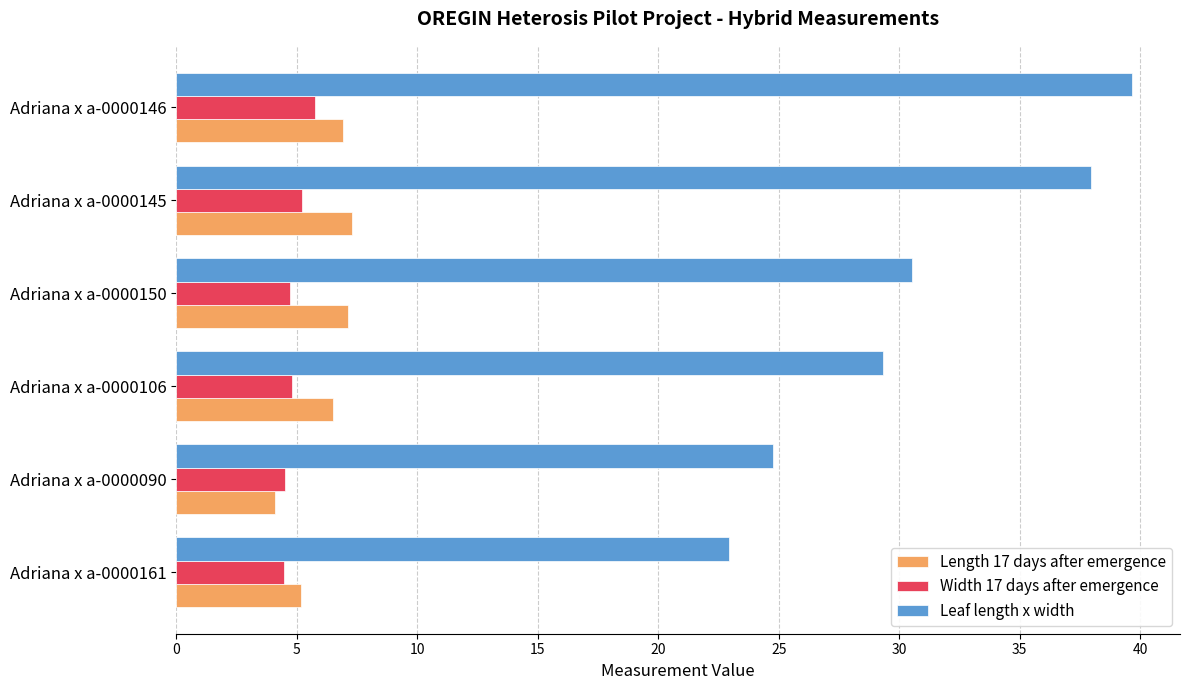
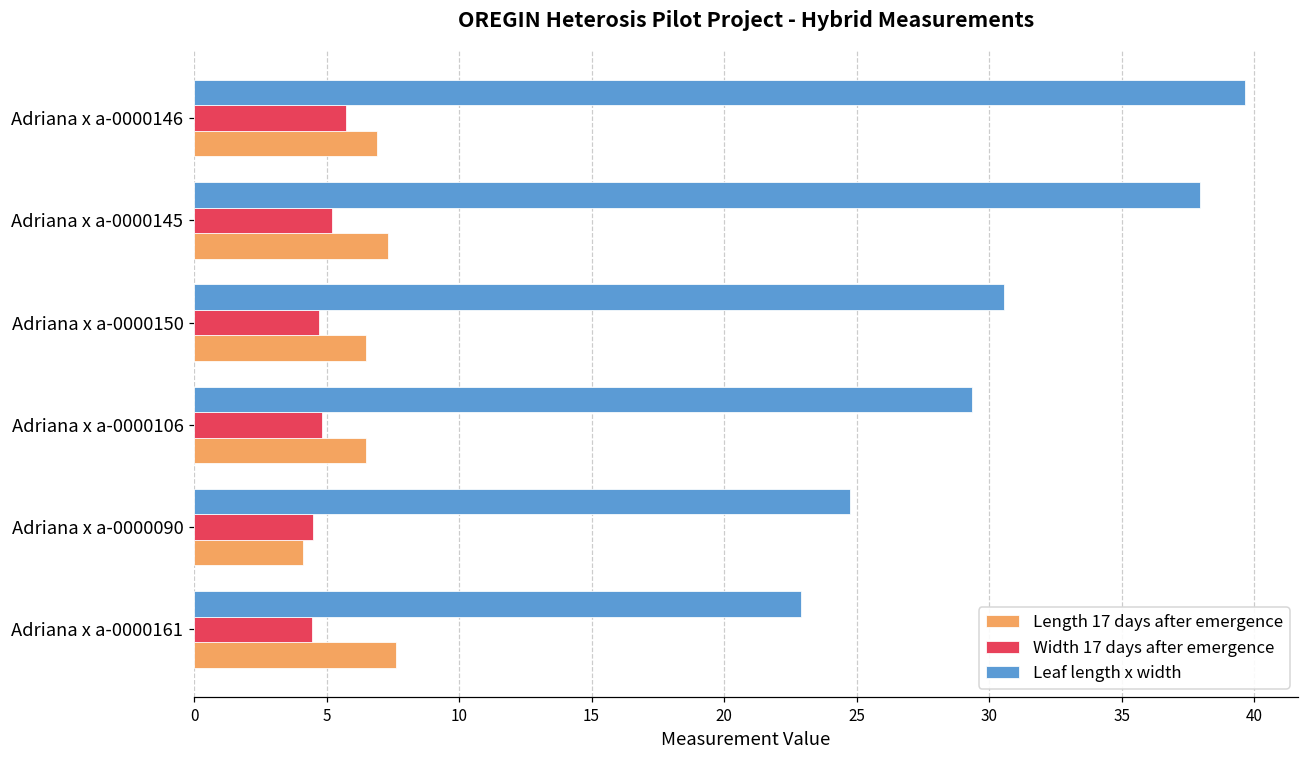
  {
    "Length 17 days after emergence": {
      "Adriana x a-0000146": 6.9,
      "Adriana x a-0000145": 7.3,
-     "Adriana x a-0000150": 7.1,
+     "Adriana x a-0000150": 6.5,
      "Adriana x a-0000106": 6.5,
      "Adriana x a-0000090": 4.1,
-     "Adriana x a-0000161": 5.2
+     "Adriana x a-0000161": 7.6
    },
    "Width 17 days after emergence": {
      "Adriana x a-0000146": 5.8,
      "Adriana x a-0000145": 5.2,
      "Adriana x a-0000150": 4.7,
      "Adriana x a-0000106": 4.8,
      "Adriana x a-0000090": 4.5,
      "Adriana x a-0000161": 4.5
    },
    "Leaf length x width": {
      "Adriana x a-0000146": 39.7,
      "Adriana x a-0000145": 38.0,
      "Adriana x a-0000150": 30.6,
      "Adriana x a-0000106": 29.3,
      "Adriana x a-0000090": 24.8,
      "Adriana x a-0000161": 22.9
    }
  }
